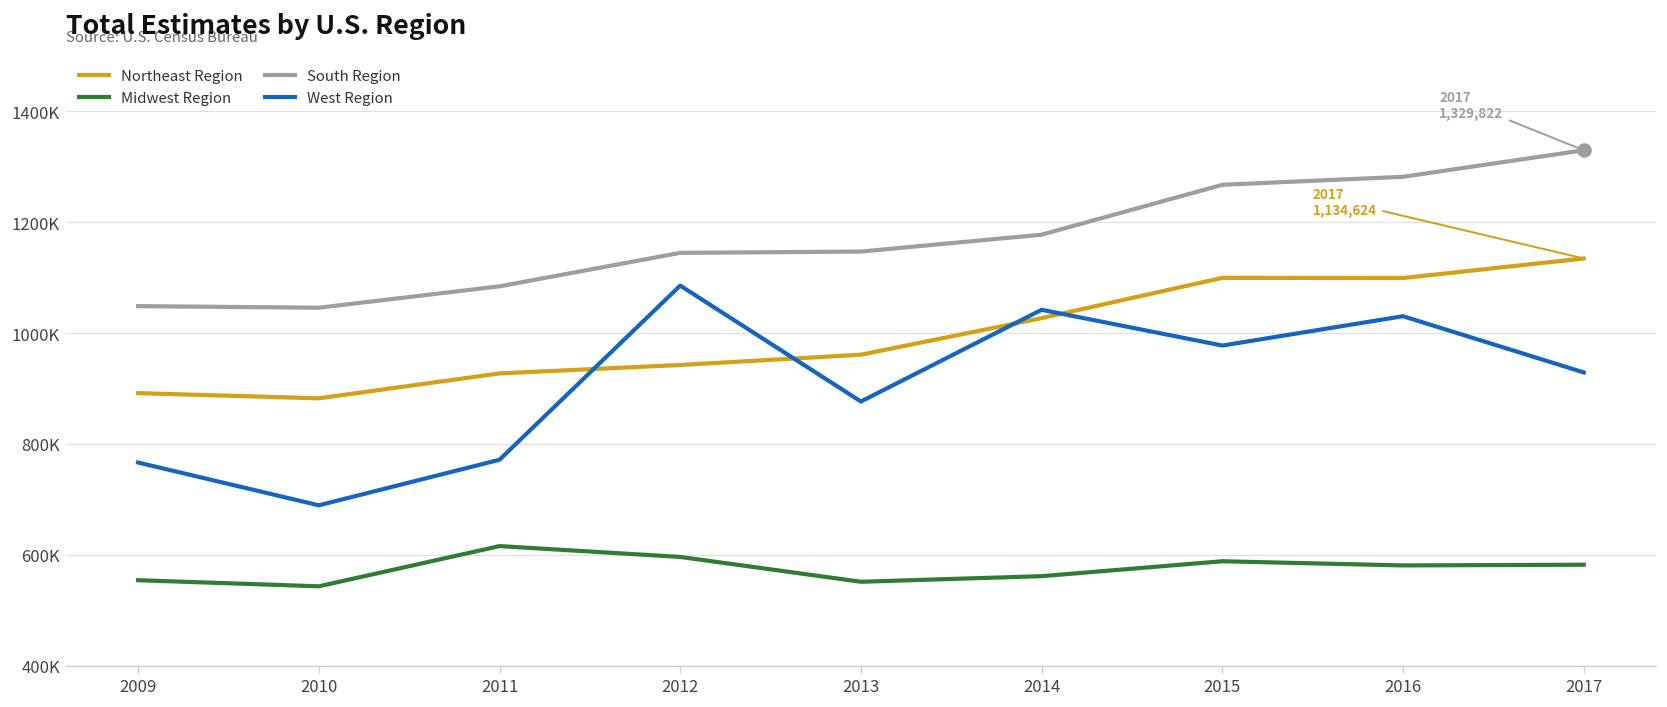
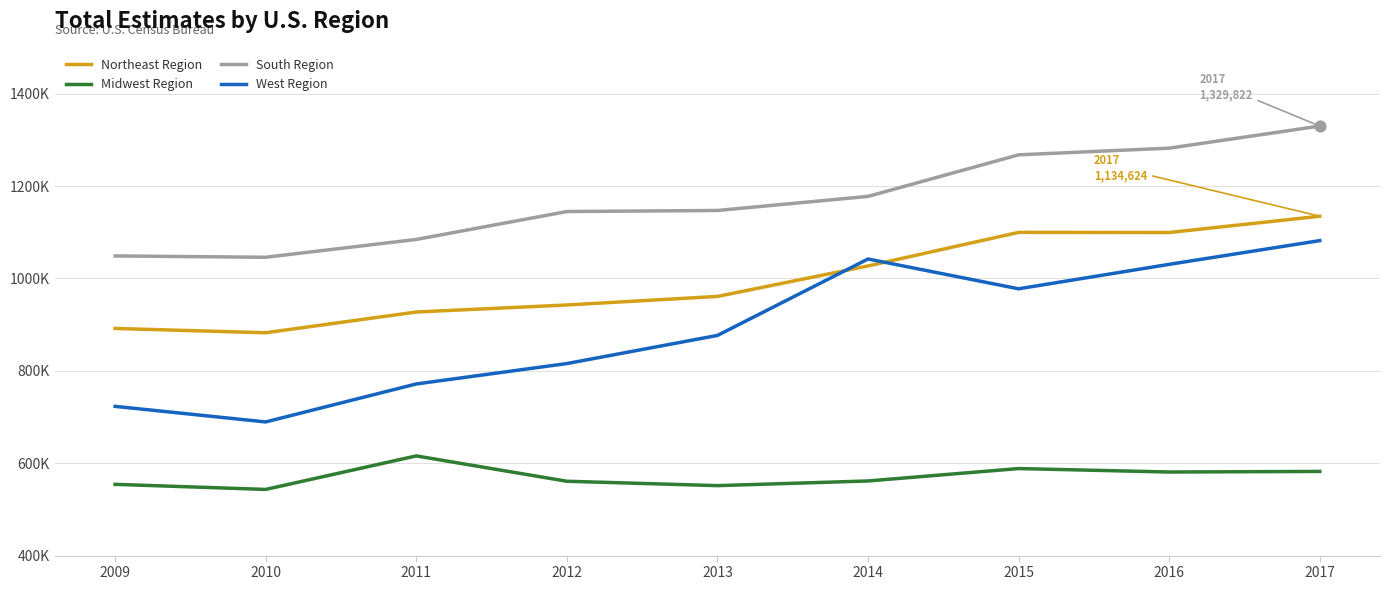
  {
    "Northeast Region": {
      "2017": "1,134,624"
    },
    "Midwest Region": {
      "2009": "550000",
      "2010": "540000",
      "2011": "620000",
-     "2012": "600000",
+     "2012": "560000",
      "2013": "550000",
      "2014": "560000",
      "2015": "590000",
      "2016": "580000",
      "2017": "580000"
    },
    "West Region": {
-     "2009": "770000",
+     "2009": "720000",
      "2010": "690000",
      "2011": "770000",
-     "2012": "1090000",
+     "2012": "820000",
      "2013": "880000",
      "2014": "1040000",
      "2015": "980000",
      "2016": "1030000",
-     "2017": "930000"
+     "2017": "1080000"
    }
  }
